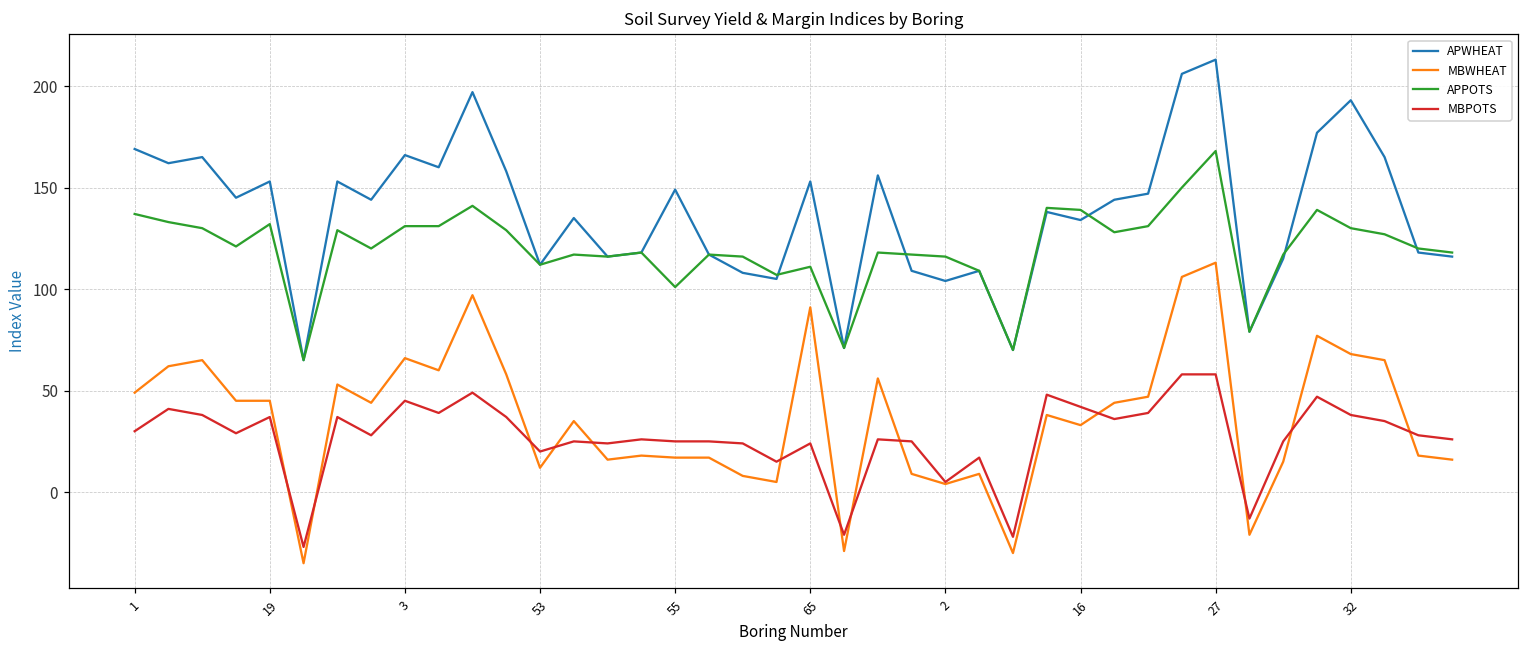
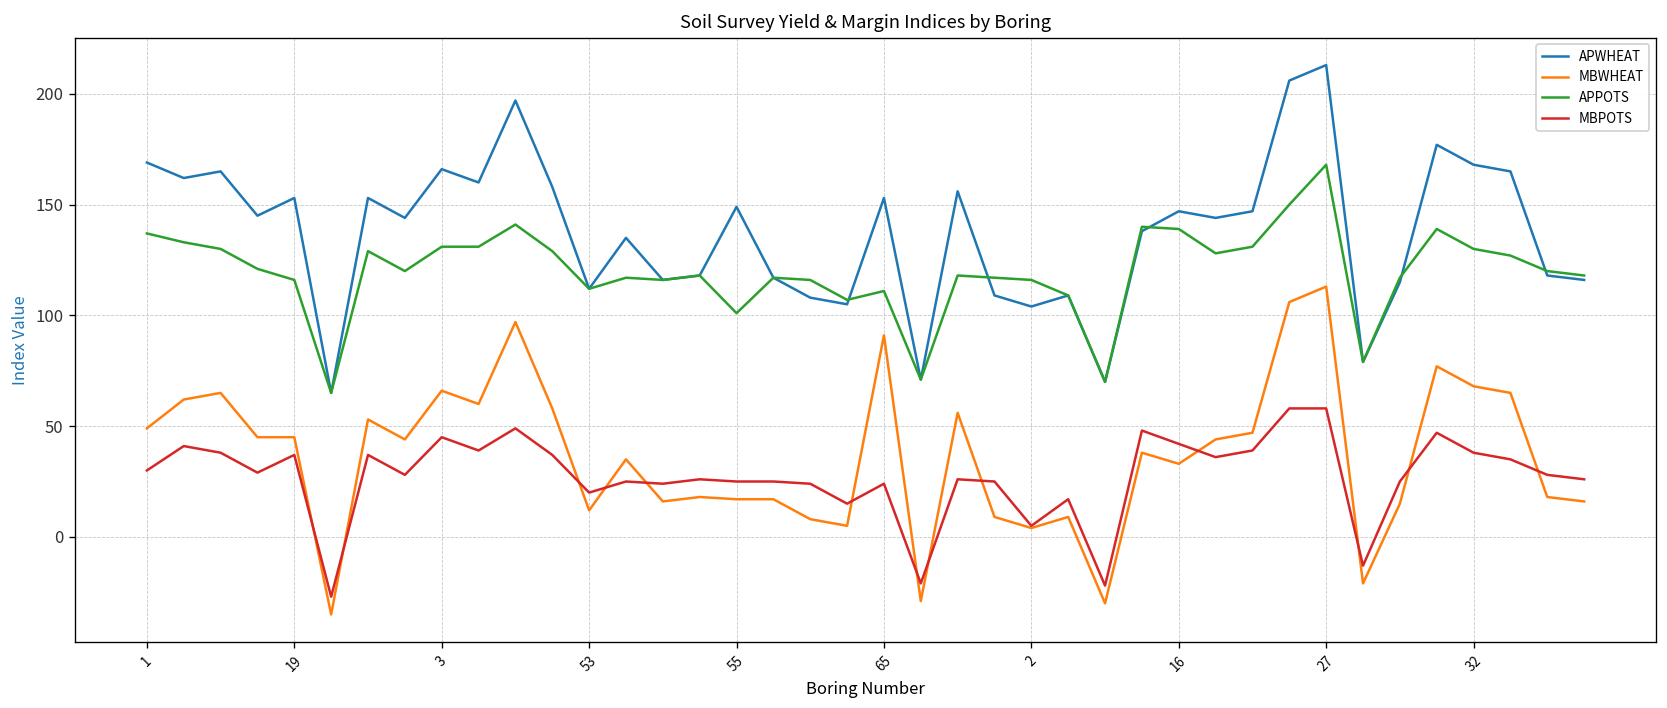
  {
    "APWHEAT": {
      "1": 169,
      "19": 153,
      "3": 166,
      "55": 149,
      "65": 153,
      "2": 104,
-     "16": 134,
+     "16": 147,
      "27": 213,
-     "32": 193
+     "32": 168
    },
    "MBWHEAT": {
      "1": 49,
      "19": 45,
      "3": 66,
      "53": 12,
      "55": 17,
      "65": 91,
      "16": 33,
      "27": 113,
      "32": 68
    },
    "APPOTS": {
      "1": 137,
-     "19": 132,
+     "19": 116,
      "3": 131,
      "55": 101,
      "65": 111,
      "2": 116,
      "16": 139,
      "27": 168,
      "32": 130
    },
    "MBPOTS": {
      "1": 30,
      "19": 37,
      "3": 45,
      "53": 20,
      "55": 25,
      "65": 24,
      "16": 42,
      "27": 58,
      "32": 38
    }
  }
